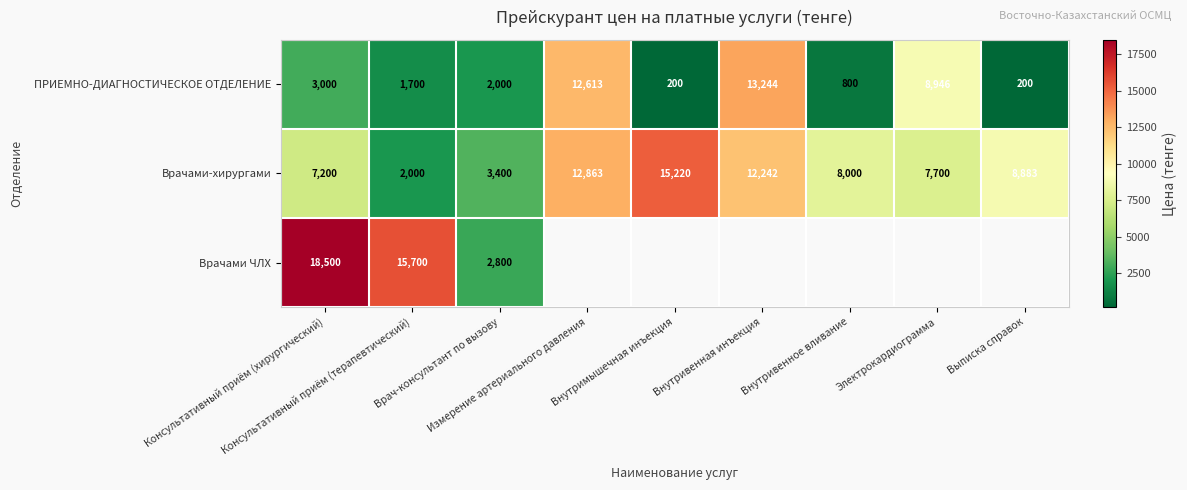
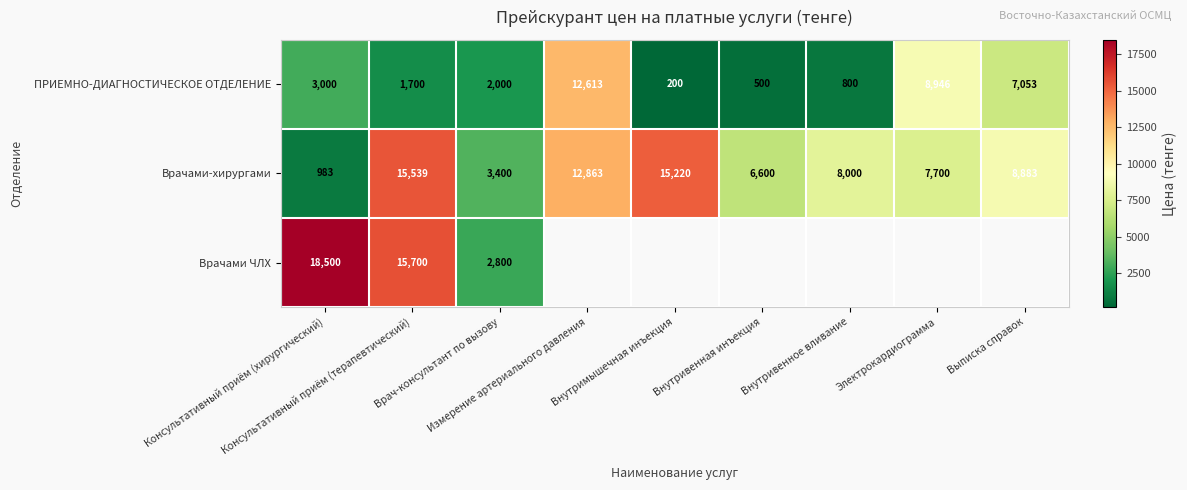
  {
    "ПРИЕМНО-ДИАГНОСТИЧЕСКОЕ ОТДЕЛЕНИЕ": {
      "Консультативный приём (хирургический)": "3,000",
      "Консультативный приём (терапевтический)": "1,700",
      "Врач-консультант по вызову": "2,000",
      "Измерение артериального давления": "12,613",
      "Внутримышечная инъекция": "200",
-     "Внутривенная инъекция": "13,244",
+     "Внутривенная инъекция": "500",
      "Внутривенное вливание": "800",
      "Электрокардиограмма": "8,946",
-     "Выписка справок": "200"
+     "Выписка справок": "7,053"
    },
    "Врачами-хирургами": {
-     "Консультативный приём (хирургический)": "7,200",
-     "Консультативный приём (терапевтический)": "2,000",
+     "Консультативный приём (хирургический)": "983",
+     "Консультативный приём (терапевтический)": "15,539",
      "Врач-консультант по вызову": "3,400",
      "Измерение артериального давления": "12,863",
      "Внутримышечная инъекция": "15,220",
-     "Внутривенная инъекция": "12,242",
+     "Внутривенная инъекция": "6,600",
      "Внутривенное вливание": "8,000",
      "Электрокардиограмма": "7,700",
      "Выписка справок": "8,883"
    },
    "Врачами ЧЛХ": {
      "Консультативный приём (хирургический)": "18,500",
      "Консультативный приём (терапевтический)": "15,700",
      "Врач-консультант по вызову": "2,800"
    }
  }
